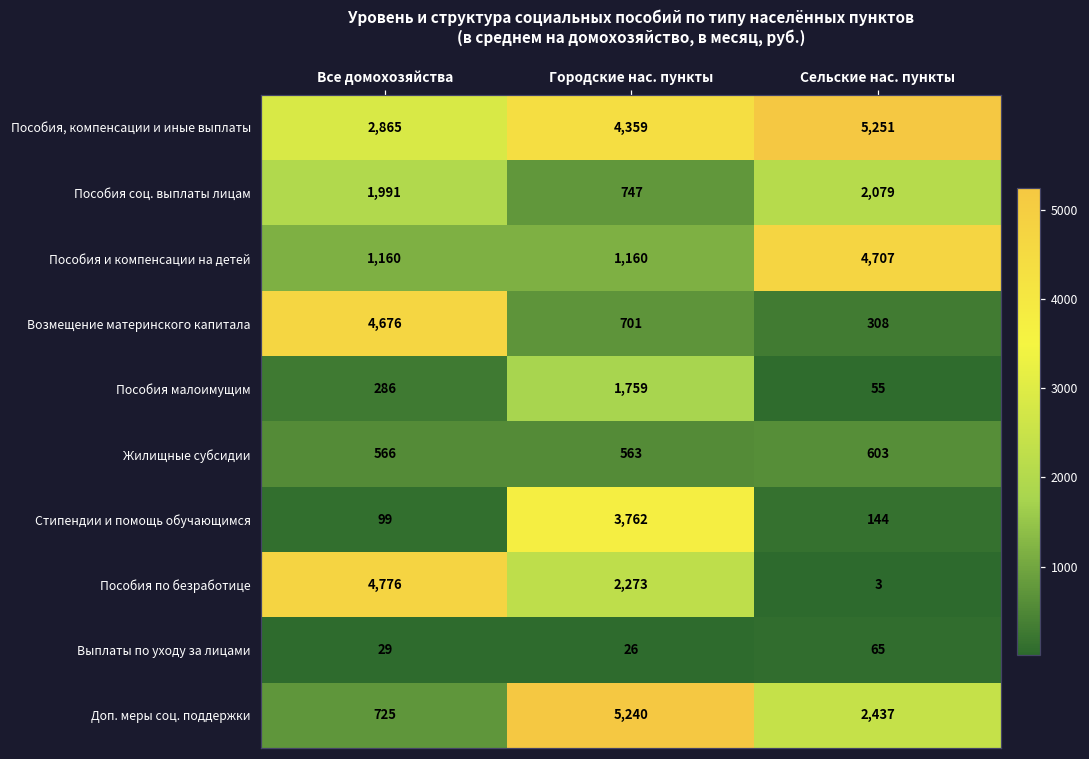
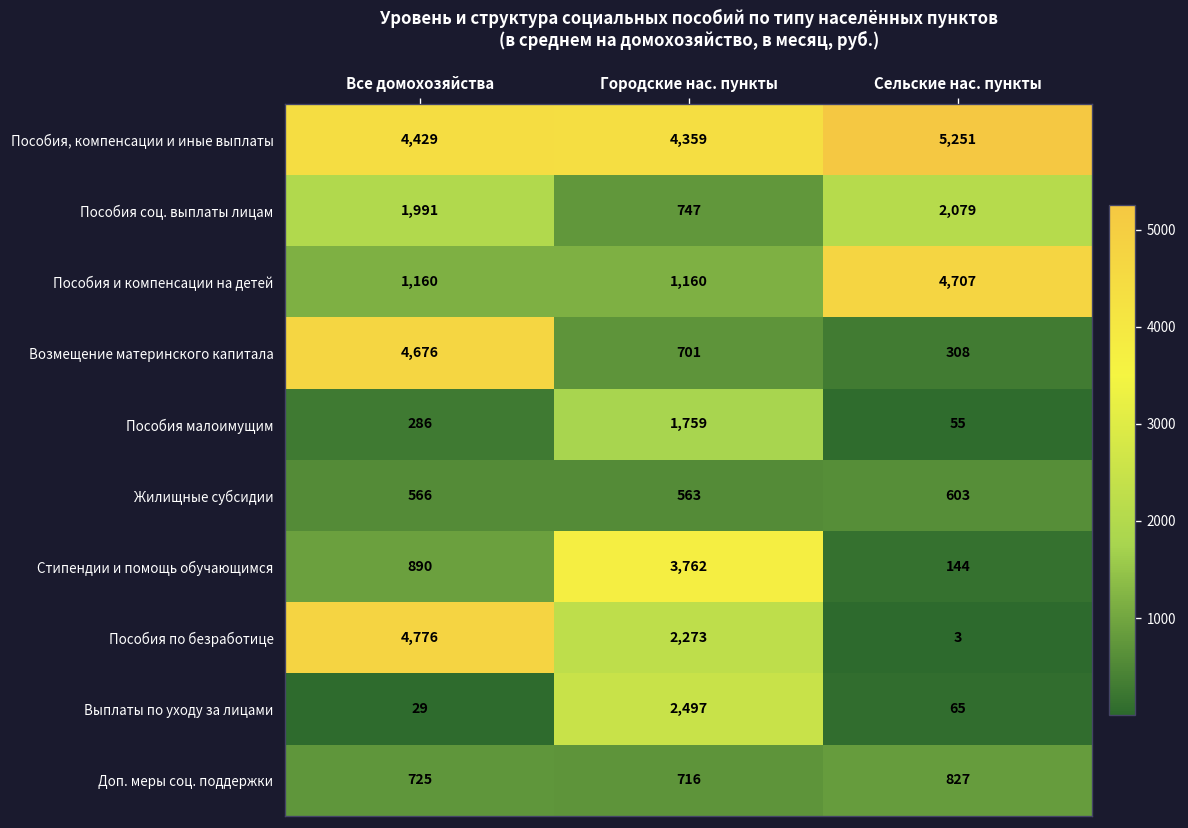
  {
    "Пособия, компенсации и иные выплаты": {
-     "Все домохозяйства": "2,865",
+     "Все домохозяйства": "4,429",
      "Городские нас. пункты": "4,359",
      "Сельские нас. пункты": "5,251"
    },
    "Пособия соц. выплаты лицам": {
      "Все домохозяйства": "1,991",
      "Городские нас. пункты": "747",
      "Сельские нас. пункты": "2,079"
    },
    "Пособия и компенсации на детей": {
      "Все домохозяйства": "1,160",
      "Городские нас. пункты": "1,160",
      "Сельские нас. пункты": "4,707"
    },
    "Возмещение материнского капитала": {
      "Все домохозяйства": "4,676",
      "Городские нас. пункты": "701",
      "Сельские нас. пункты": "308"
    },
    "Пособия малоимущим": {
      "Все домохозяйства": "286",
      "Городские нас. пункты": "1,759",
      "Сельские нас. пункты": "55"
    },
    "Жилищные субсидии": {
      "Все домохозяйства": "566",
      "Городские нас. пункты": "563",
      "Сельские нас. пункты": "603"
    },
    "Стипендии и помощь обучающимся": {
-     "Все домохозяйства": "99",
+     "Все домохозяйства": "890",
      "Городские нас. пункты": "3,762",
      "Сельские нас. пункты": "144"
    },
    "Пособия по безработице": {
      "Все домохозяйства": "4,776",
      "Городские нас. пункты": "2,273",
      "Сельские нас. пункты": "3"
    },
    "Выплаты по уходу за лицами": {
      "Все домохозяйства": "29",
-     "Городские нас. пункты": "26",
+     "Городские нас. пункты": "2,497",
      "Сельские нас. пункты": "65"
    },
    "Доп. меры соц. поддержки": {
      "Все домохозяйства": "725",
-     "Городские нас. пункты": "5,240",
-     "Сельские нас. пункты": "2,437"
+     "Городские нас. пункты": "716",
+     "Сельские нас. пункты": "827"
    }
  }
